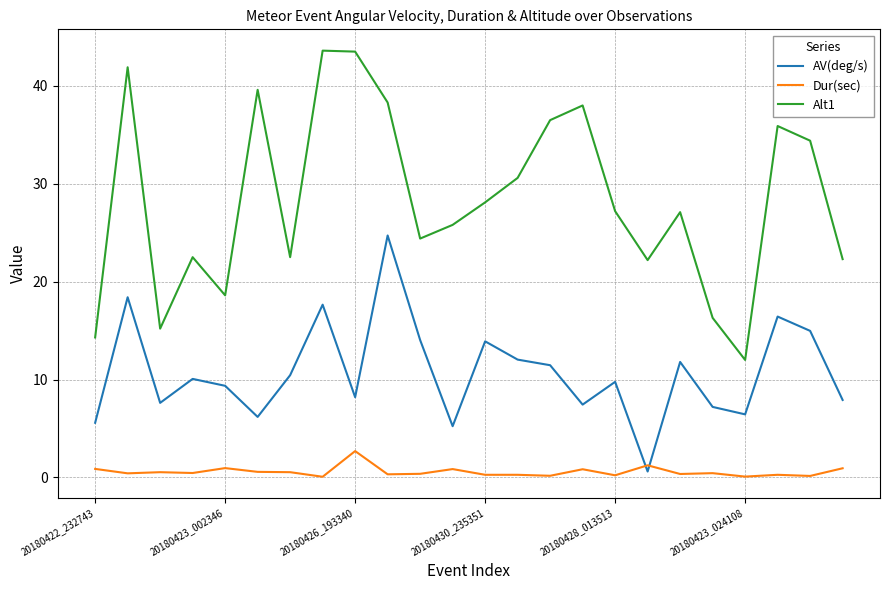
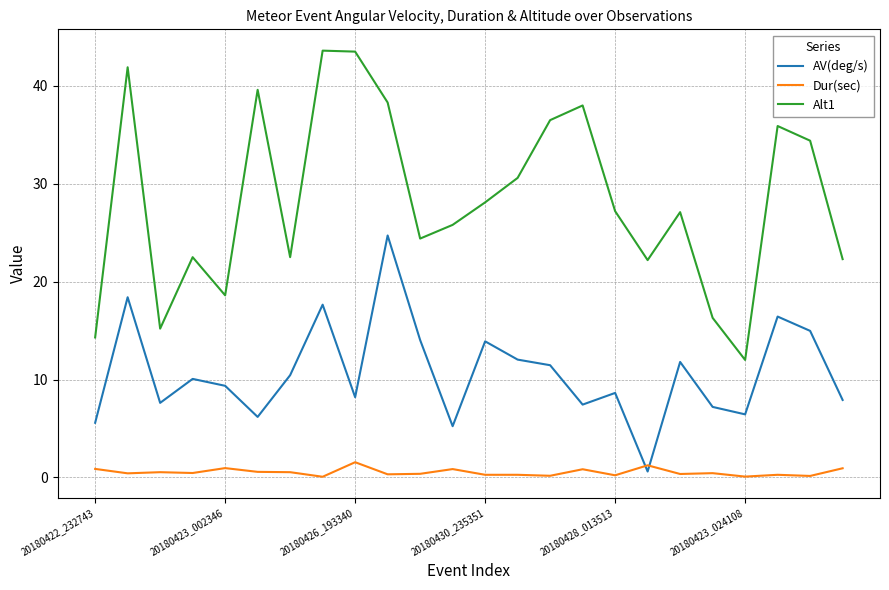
  {
    "AV(deg/s)": {
      "20180422_232743": 6,
      "20180423_002346": 9,
      "20180426_193340": 8,
      "20180430_235351": 14,
-     "20180428_013513": 10,
+     "20180428_013513": 9,
      "20180423_024108": 6
    },
    "Dur(sec)": {
      "20180422_232743": 1,
      "20180423_002346": 1,
-     "20180426_193340": 3,
+     "20180426_193340": 2,
      "20180430_235351": 0,
      "20180428_013513": 0,
      "20180423_024108": 0
    },
    "Alt1": {
      "20180422_232743": 14,
      "20180423_002346": 19,
      "20180426_193340": 44,
      "20180430_235351": 28,
      "20180428_013513": 27,
      "20180423_024108": 12
    }
  }
